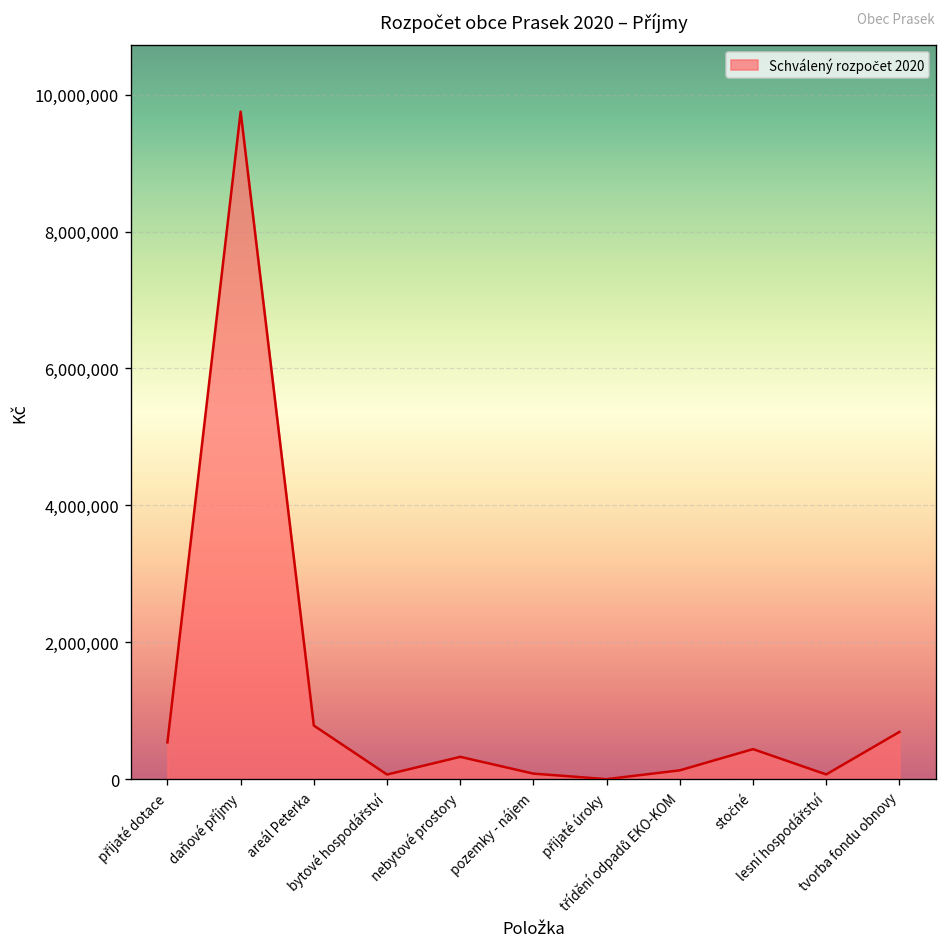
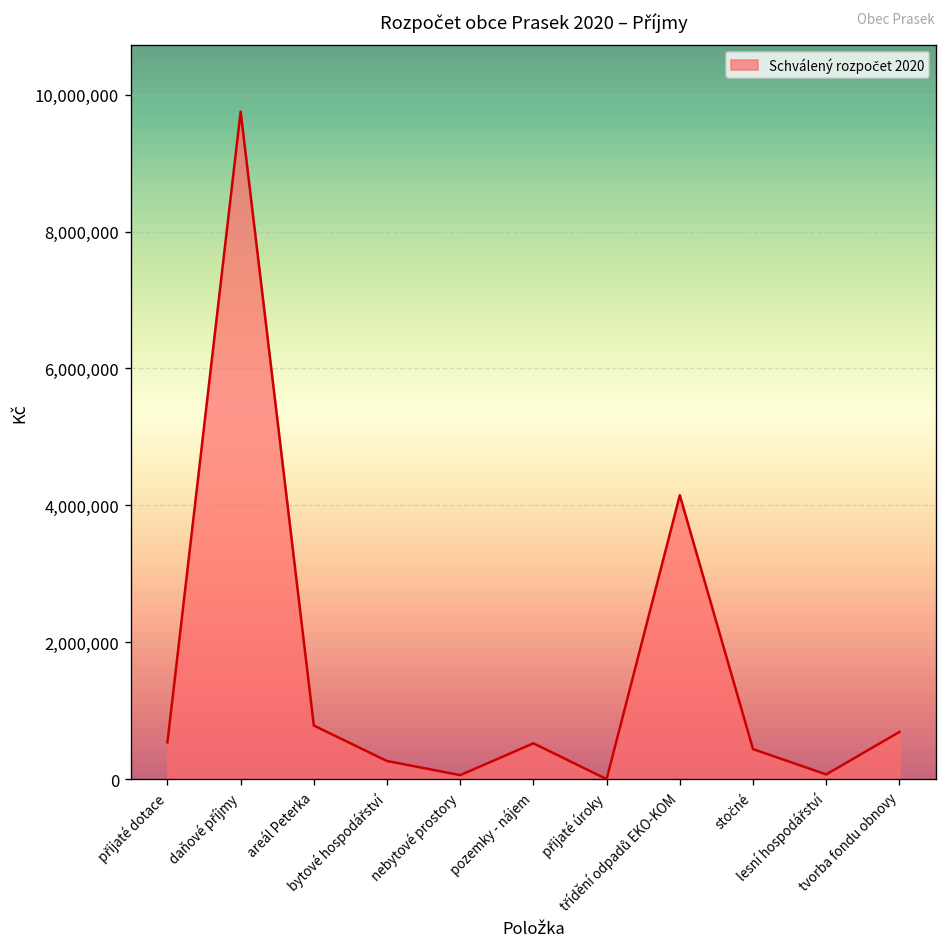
  {
    "přijaté dotace": "500,000",
    "daňové příjmy": "9,800,000",
    "areál Peterka": "800,000",
-   "bytové hospodářství": "100,000",
-   "nebytové prostory": "300,000",
-   "pozemky - nájem": "100,000",
+   "bytové hospodářství": "300,000",
+   "nebytové prostory": "100,000",
+   "pozemky - nájem": "500,000",
    "přijaté úroky": "0",
-   "třídění odpadů EKO-KOM": "100,000",
+   "třídění odpadů EKO-KOM": "4,100,000",
    "stočné": "400,000",
    "lesní hospodářství": "100,000",
    "tvorba fondu obnovy": "700,000"
  }
